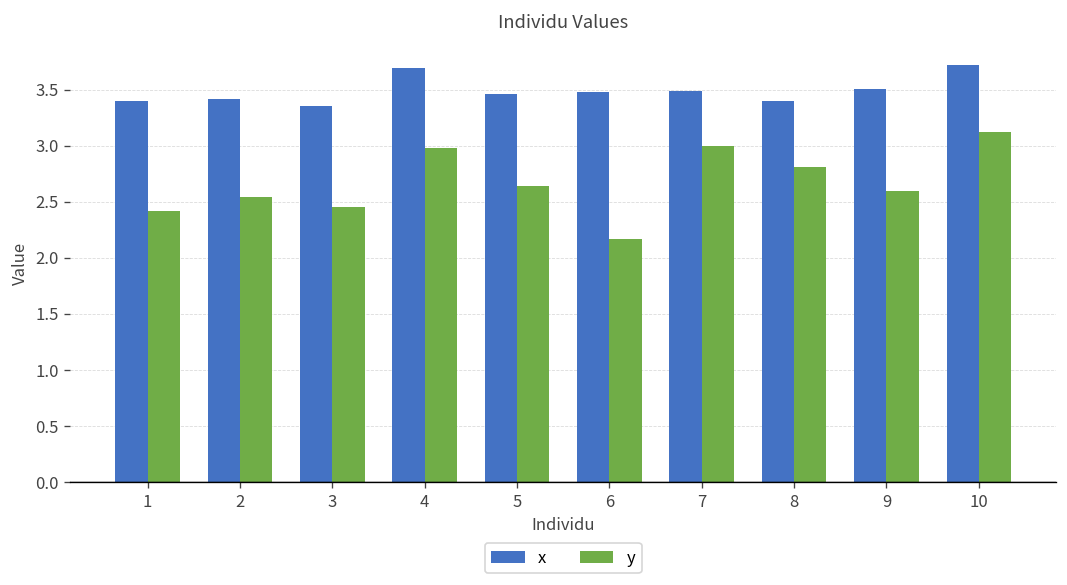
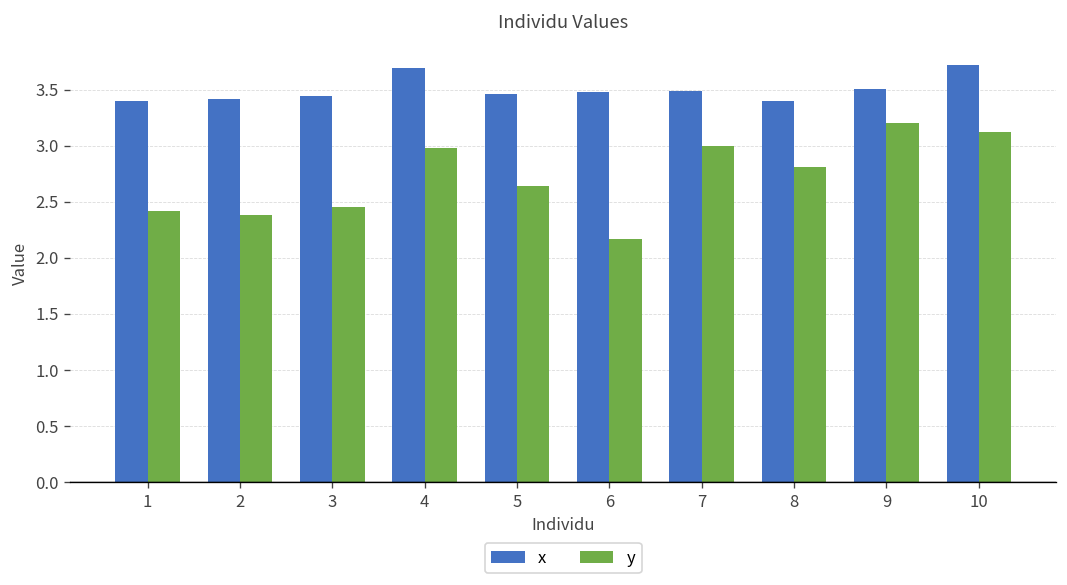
  {
    "x": {
      "1": 3.4,
      "2": 3.4,
-     "3": 3.35,
+     "3": 3.44,
      "4": 3.7,
      "5": 3.5,
      "6": 3.5,
      "7": 3.5,
      "8": 3.4,
      "9": 3.5,
      "10": 3.7
    },
    "y": {
      "1": 2.4,
-     "2": 2.5,
+     "2": 2.4,
      "3": 2.5,
      "4": 3.0,
      "5": 2.6,
      "6": 2.2,
      "7": 3.0,
      "8": 2.8,
-     "9": 2.6,
+     "9": 3.2,
      "10": 3.1
    }
  }
